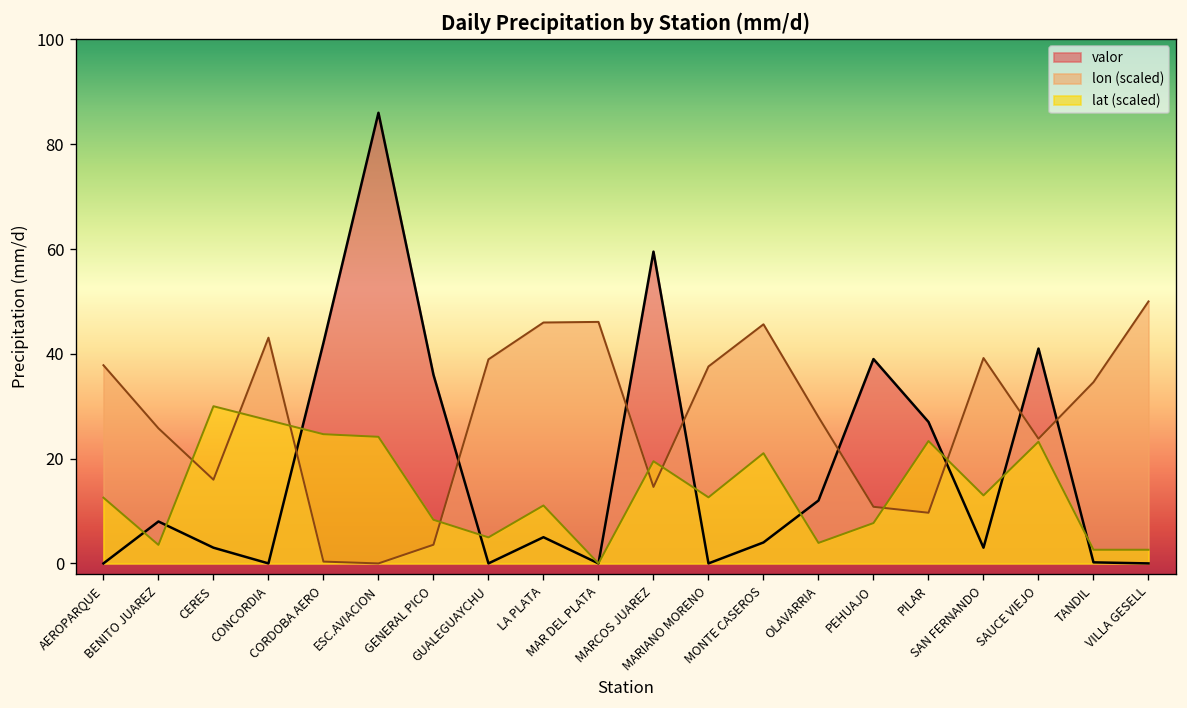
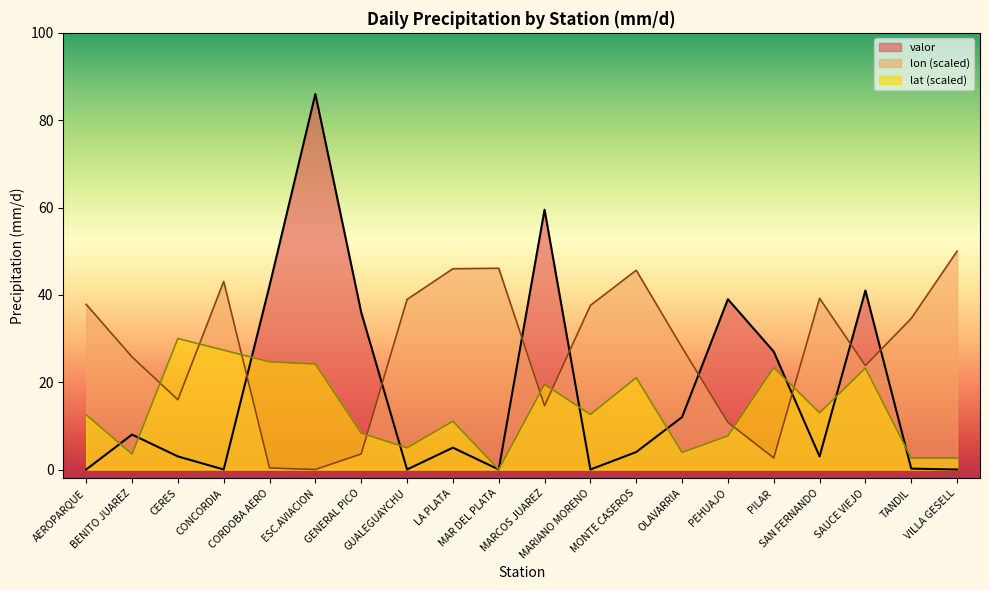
  {
    "valor": {
      "AEROPARQUE": 0,
      "BENITO JUAREZ": 8,
      "CERES": 3,
      "CONCORDIA": 0,
      "CORDOBA AERO": 42,
      "ESC.AVIACION": 86,
      "GENERAL PICO": 36,
      "GUALEGUAYCHU": 0,
      "LA PLATA": 5,
      "MARCOS JUAREZ": 60,
      "MARIANO MORENO": 0,
      "MONTE CASEROS": 4,
      "OLAVARRIA": 12,
      "PEHUAJO": 39,
      "PILAR": 27,
      "SAN FERNANDO": 3,
      "SAUCE VIEJO": 41,
      "TANDIL": 0,
      "VILLA GESELL": 0
    },
    "lon (scaled)": {
      "AEROPARQUE": 38,
      "BENITO JUAREZ": 26,
      "CERES": 16,
      "CONCORDIA": 43,
      "CORDOBA AERO": 0,
      "ESC.AVIACION": 0,
      "GENERAL PICO": 4,
      "GUALEGUAYCHU": 39,
      "LA PLATA": 46,
      "MAR DEL PLATA": 46,
      "MARCOS JUAREZ": 15,
      "MARIANO MORENO": 38,
      "MONTE CASEROS": 46,
      "OLAVARRIA": 28,
      "PEHUAJO": 11,
-     "PILAR": 10,
+     "PILAR": 3,
      "SAN FERNANDO": 39,
      "TANDIL": 35,
      "VILLA GESELL": 50
    },
    "lat (scaled)": {
      "AEROPARQUE": 13,
      "BENITO JUAREZ": 4,
      "CERES": 30,
      "CONCORDIA": 27,
      "CORDOBA AERO": 25,
      "ESC.AVIACION": 24,
      "GENERAL PICO": 8,
      "GUALEGUAYCHU": 5,
      "LA PLATA": 11,
      "MARCOS JUAREZ": 20,
      "MARIANO MORENO": 13,
      "MONTE CASEROS": 21,
      "OLAVARRIA": 4,
      "PEHUAJO": 8,
      "PILAR": 23,
      "SAN FERNANDO": 13,
      "TANDIL": 3,
      "VILLA GESELL": 3
    }
  }
